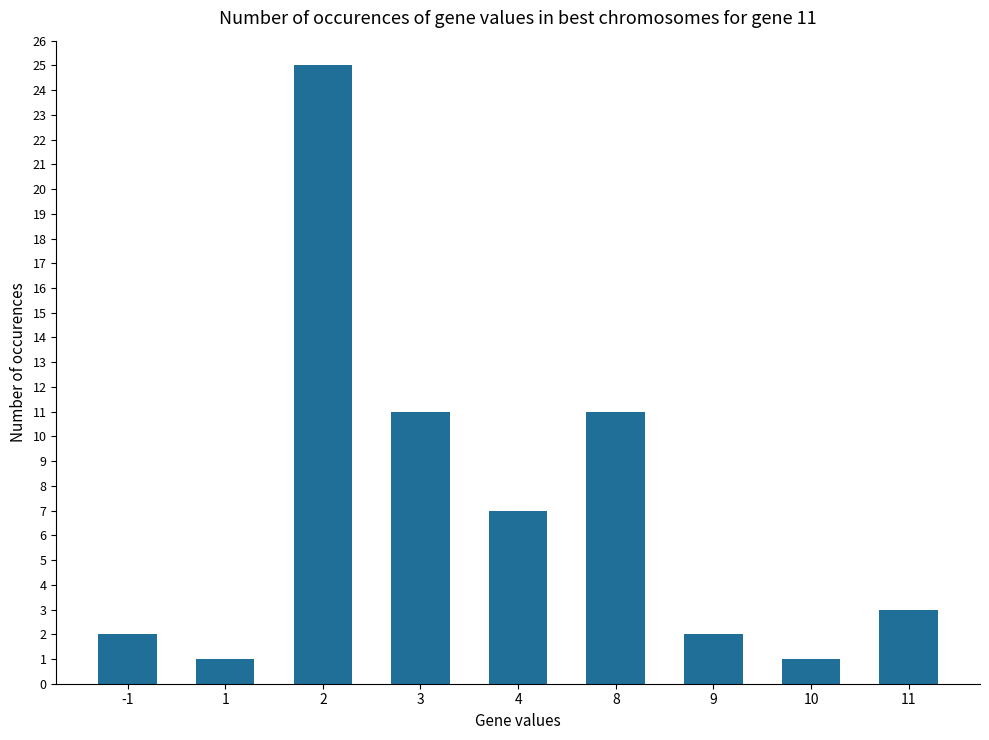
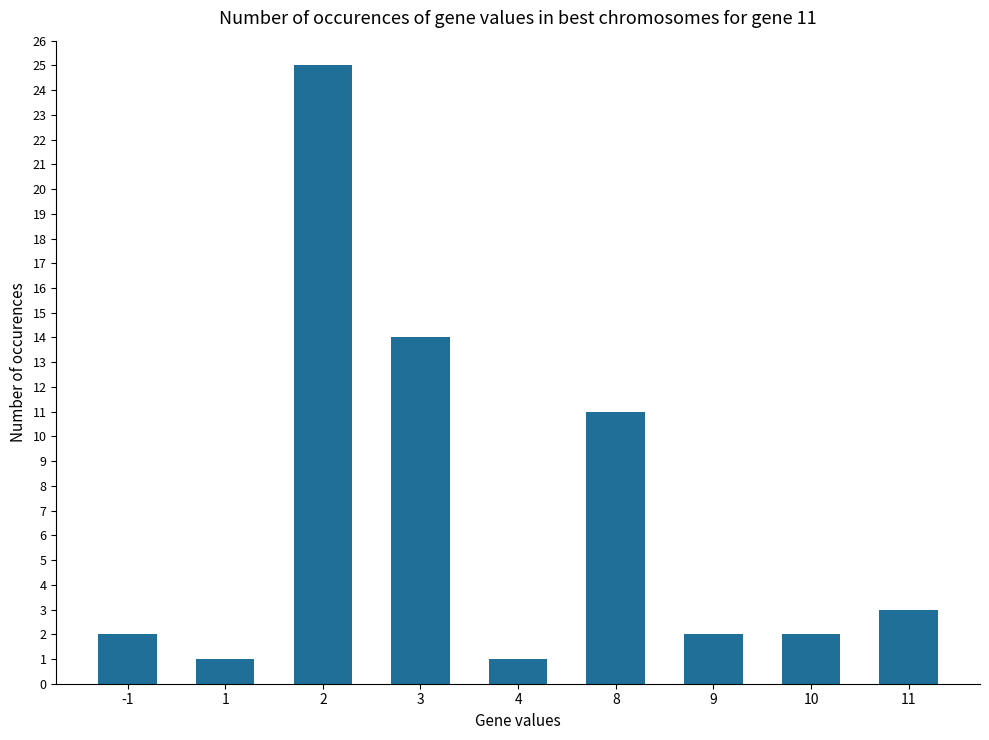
  {
    "-1": 2,
    "1": 1,
    "2": 25,
-   "3": 11,
-   "4": 7,
+   "3": 14,
+   "4": 1,
    "8": 11,
    "9": 2,
-   "10": 1,
+   "10": 2,
    "11": 3
  }
